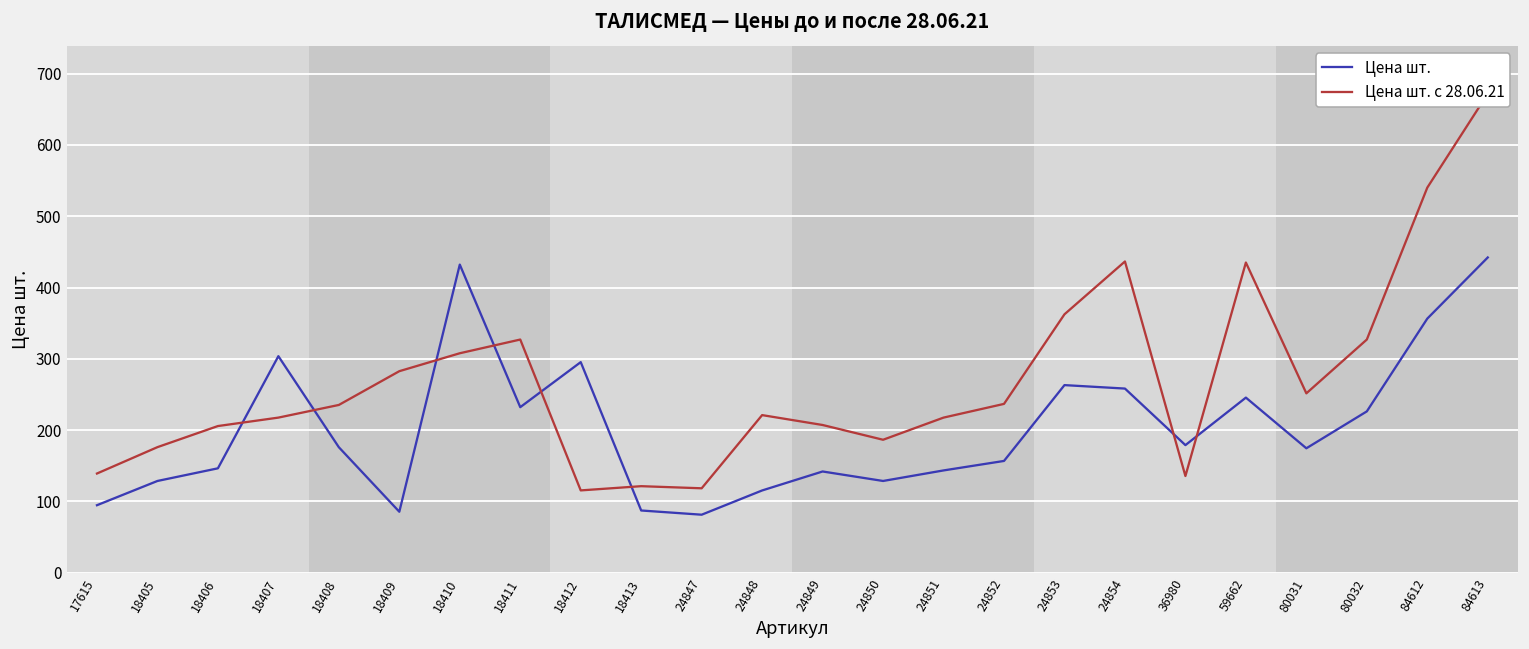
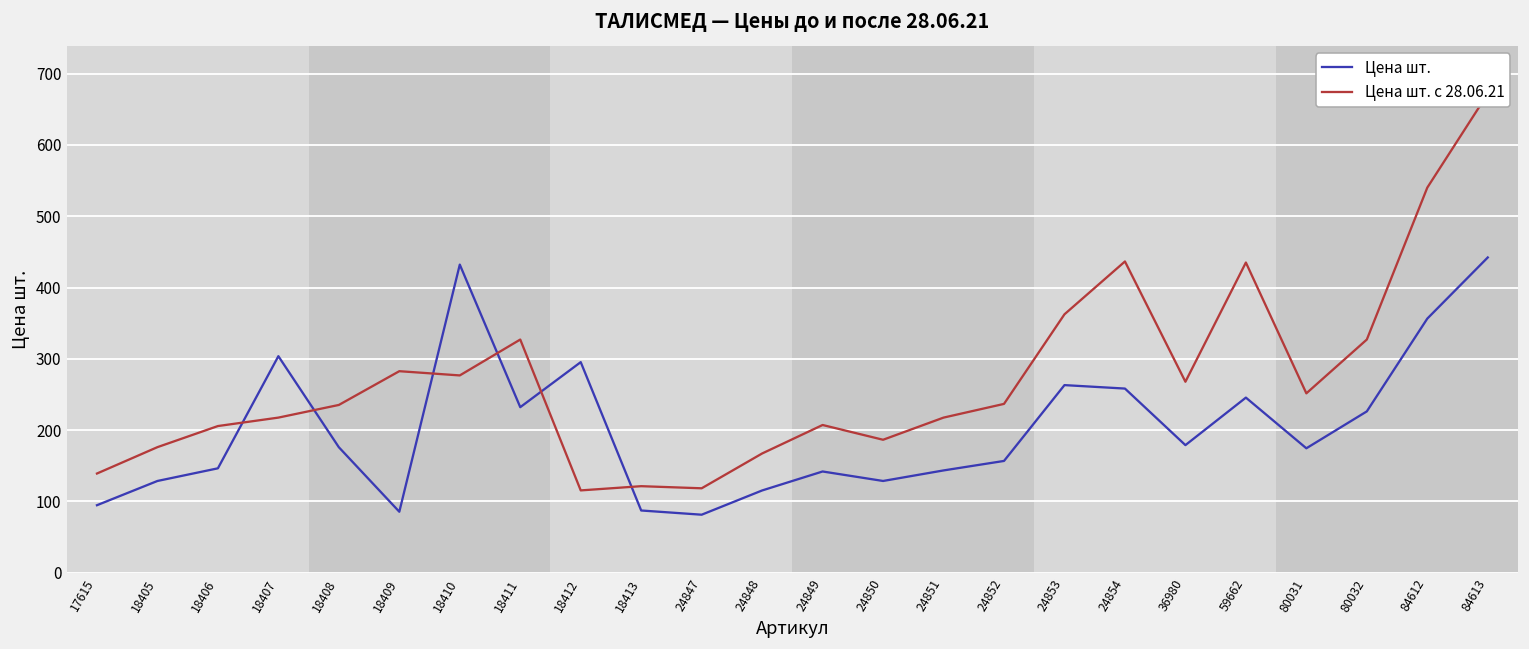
  {
    "Цена шт.": {
      "17615": 90,
      "18405": 130,
      "18406": 150,
      "18407": 300,
      "18408": 180,
      "18409": 90,
      "18410": 430,
      "18411": 230,
      "18412": 300,
      "18413": 90,
      "24847": 80,
      "24848": 120,
      "24849": 140,
      "24850": 130,
      "24851": 140,
      "24852": 160,
      "24853": 260,
      "24854": 260,
      "36980": 180,
      "59662": 250,
      "80031": 170,
      "80032": 230,
      "84612": 360,
      "84613": 440
    },
    "Цена шт. с 28.06.21": {
      "17615": 140,
      "18405": 180,
      "18406": 210,
      "18407": 220,
      "18408": 240,
      "18409": 280,
-     "18410": 310,
+     "18410": 280,
      "18411": 330,
      "18412": 120,
      "18413": 120,
      "24847": 120,
-     "24848": 220,
+     "24848": 170,
      "24849": 210,
      "24850": 190,
      "24851": 220,
      "24852": 240,
      "24853": 360,
      "24854": 440,
-     "36980": 140,
+     "36980": 270,
      "59662": 440,
      "80031": 250,
      "80032": 330,
      "84612": 540
    }
  }
